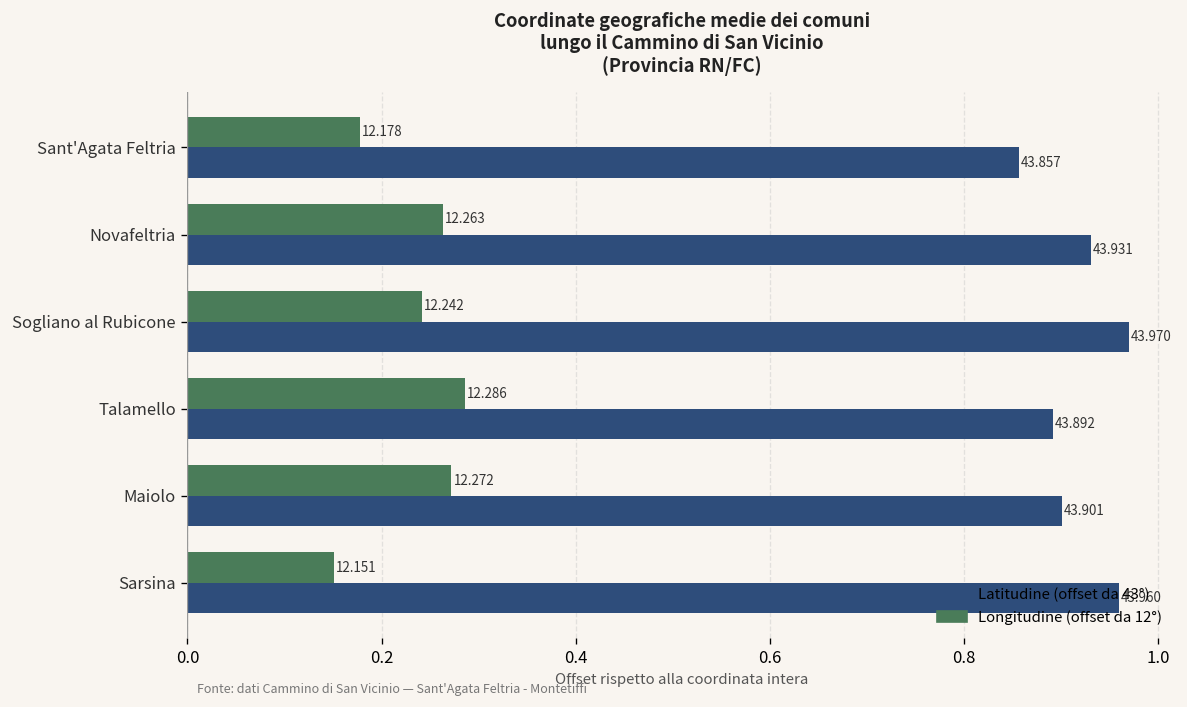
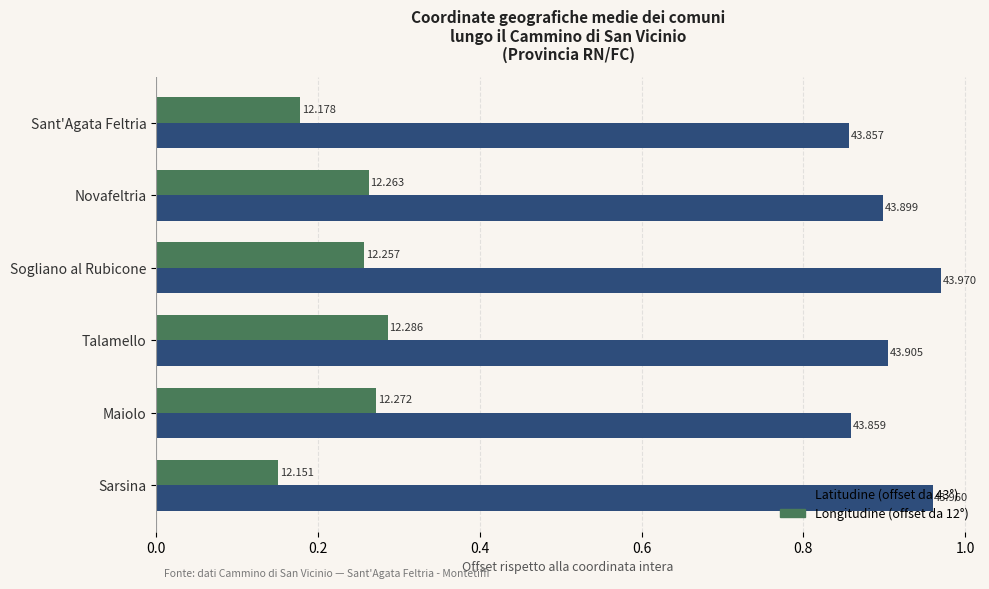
  {
    "Latitudine (offset da 43°)": {
-     "Novafeltria": 43.931,
-     "Talamello": 43.892,
-     "Maiolo": 43.901
+     "Novafeltria": 43.899,
+     "Talamello": 43.905,
+     "Maiolo": 43.859
    },
    "Longitudine (offset da 12°)": {
-     "Sogliano al Rubicone": 12.242
+     "Sogliano al Rubicone": 12.257
    }
  }
